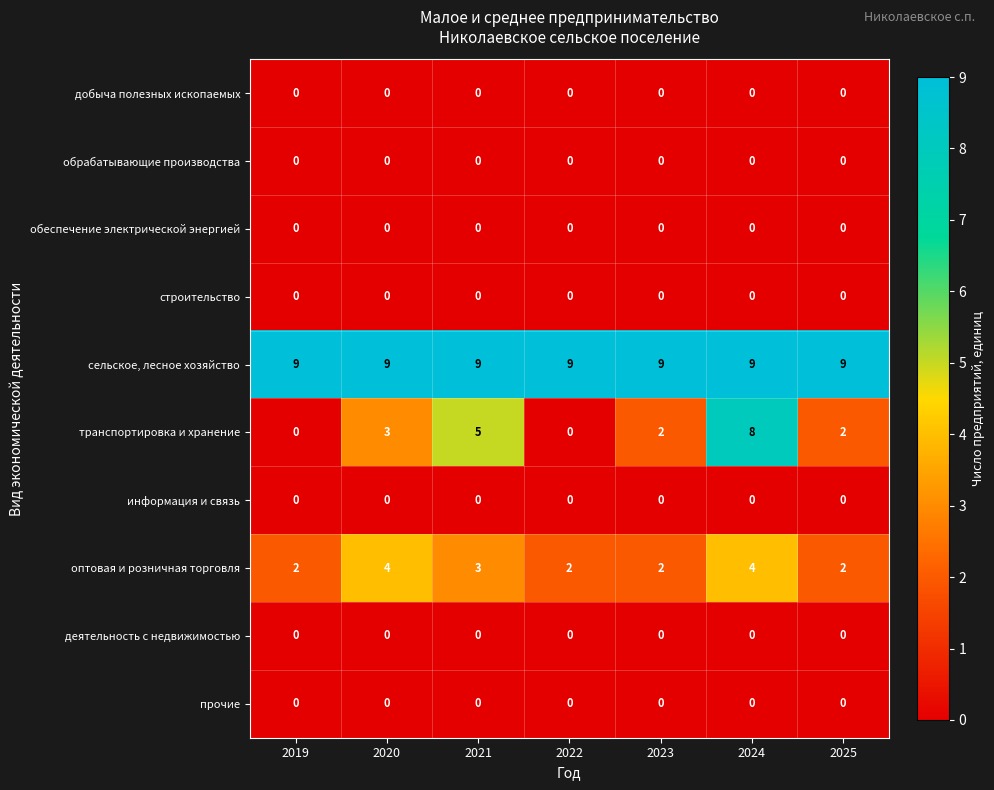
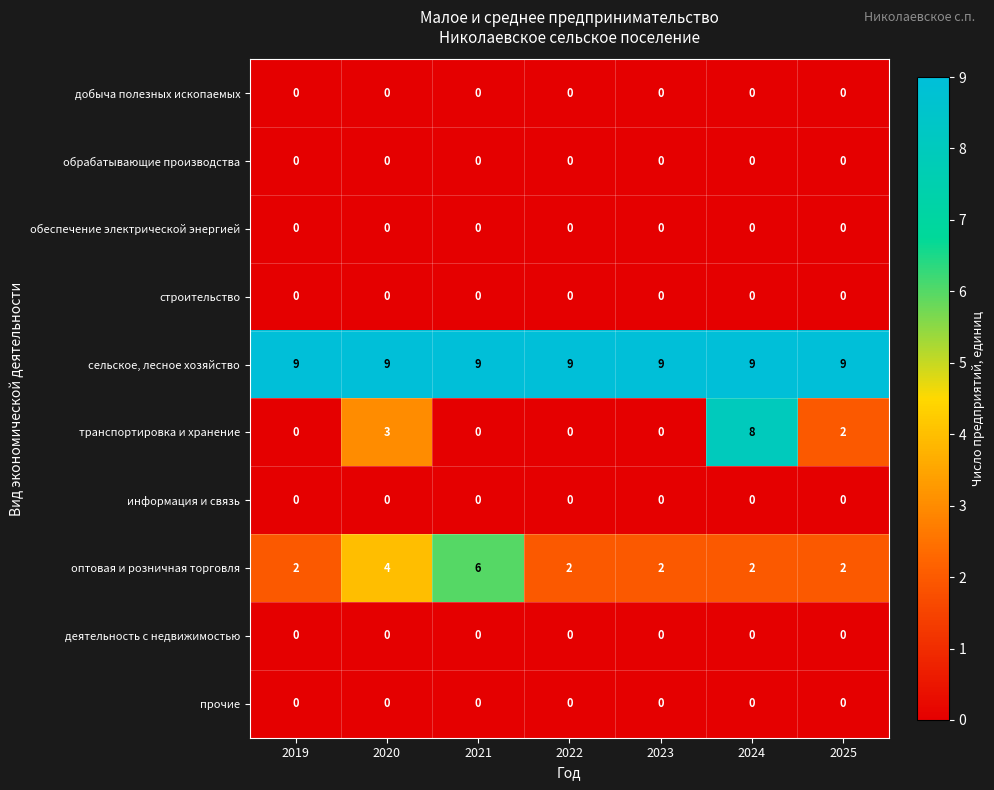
  {
    "добыча полезных ископаемых": {
      "2019": 0,
      "2020": 0,
      "2021": 0,
      "2022": 0,
      "2023": 0,
      "2024": 0,
      "2025": 0
    },
    "обрабатывающие производства": {
      "2019": 0,
      "2020": 0,
      "2021": 0,
      "2022": 0,
      "2023": 0,
      "2024": 0,
      "2025": 0
    },
    "обеспечение электрической энергией": {
      "2019": 0,
      "2020": 0,
      "2021": 0,
      "2022": 0,
      "2023": 0,
      "2024": 0,
      "2025": 0
    },
    "строительство": {
      "2019": 0,
      "2020": 0,
      "2021": 0,
      "2022": 0,
      "2023": 0,
      "2024": 0,
      "2025": 0
    },
    "сельское, лесное хозяйство": {
      "2019": 9,
      "2020": 9,
      "2021": 9,
      "2022": 9,
      "2023": 9,
      "2024": 9,
      "2025": 9
    },
    "транспортировка и хранение": {
      "2019": 0,
      "2020": 3,
-     "2021": 5,
+     "2021": 0,
      "2022": 0,
-     "2023": 2,
+     "2023": 0,
      "2024": 8,
      "2025": 2
    },
    "информация и связь": {
      "2019": 0,
      "2020": 0,
      "2021": 0,
      "2022": 0,
      "2023": 0,
      "2024": 0,
      "2025": 0
    },
    "оптовая и розничная торговля": {
      "2019": 2,
      "2020": 4,
-     "2021": 3,
+     "2021": 6,
      "2022": 2,
      "2023": 2,
-     "2024": 4,
+     "2024": 2,
      "2025": 2
    },
    "деятельность с недвижимостью": {
      "2019": 0,
      "2020": 0,
      "2021": 0,
      "2022": 0,
      "2023": 0,
      "2024": 0,
      "2025": 0
    },
    "прочие": {
      "2019": 0,
      "2020": 0,
      "2021": 0,
      "2022": 0,
      "2023": 0,
      "2024": 0,
      "2025": 0
    }
  }
